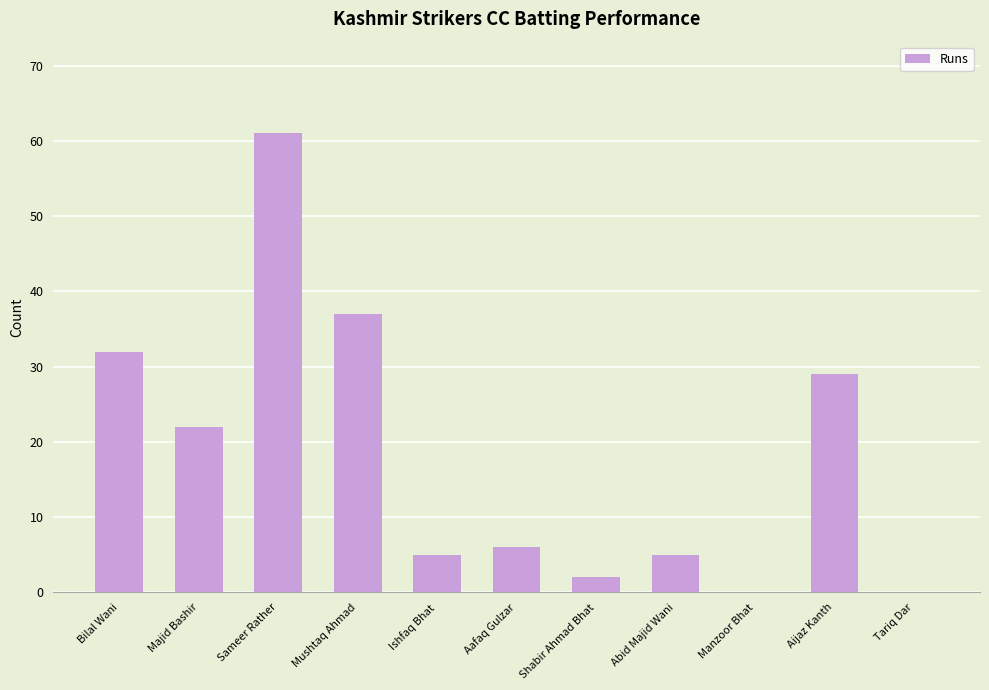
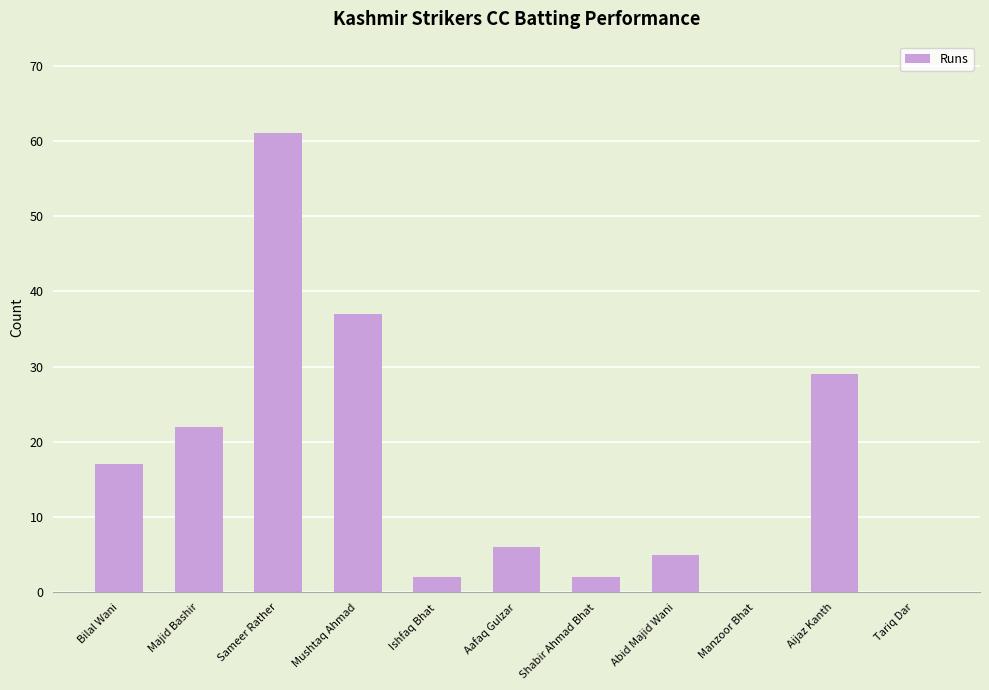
  {
-   "Bilal Wani": 32,
+   "Bilal Wani": 17,
    "Majid Bashir": 22,
    "Sameer Rather": 61,
    "Mushtaq Ahmad": 37,
-   "Ishfaq Bhat": 5,
+   "Ishfaq Bhat": 2,
    "Aafaq Gulzar": 6,
    "Shabir Ahmad Bhat": 2,
    "Abid Majid Wani": 5,
    "Manzoor Bhat": 0,
    "Aijaz Kanth": 29,
    "Tariq Dar": 0
  }
